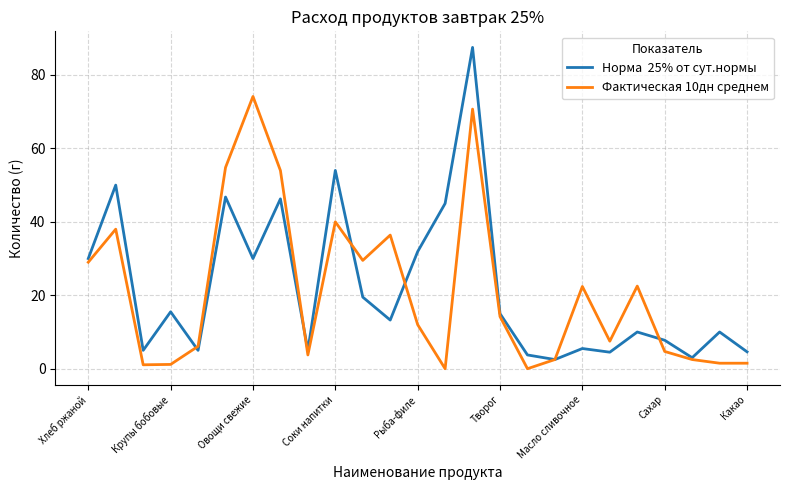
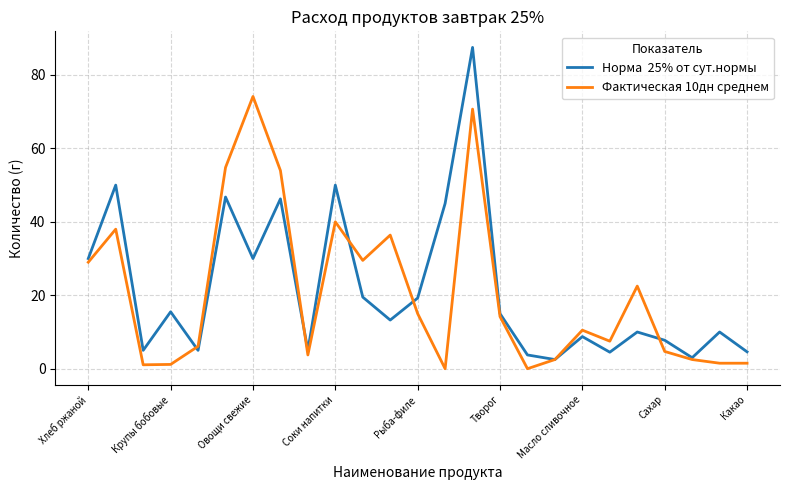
  {
    "Норма 25% от сут.нормы": {
      "Хлеб ржаной": 30,
      "Крупы бобовые": 16,
      "Овощи свежие": 30,
-     "Соки напитки": 54,
-     "Рыба-филе": 32,
+     "Соки напитки": 50,
+     "Рыба-филе": 19,
      "Творог": 15,
-     "Масло сливочное": 6,
+     "Масло сливочное": 9,
      "Сахар": 8,
      "Какао": 5
    },
    "Фактическая 10дн среднем": {
      "Хлеб ржаной": 29,
      "Крупы бобовые": 1,
      "Овощи свежие": 74,
      "Соки напитки": 40,
-     "Рыба-филе": 12,
+     "Рыба-филе": 15,
      "Творог": 14,
-     "Масло сливочное": 22,
+     "Масло сливочное": 11,
      "Сахар": 5,
      "Какао": 2
    }
  }
